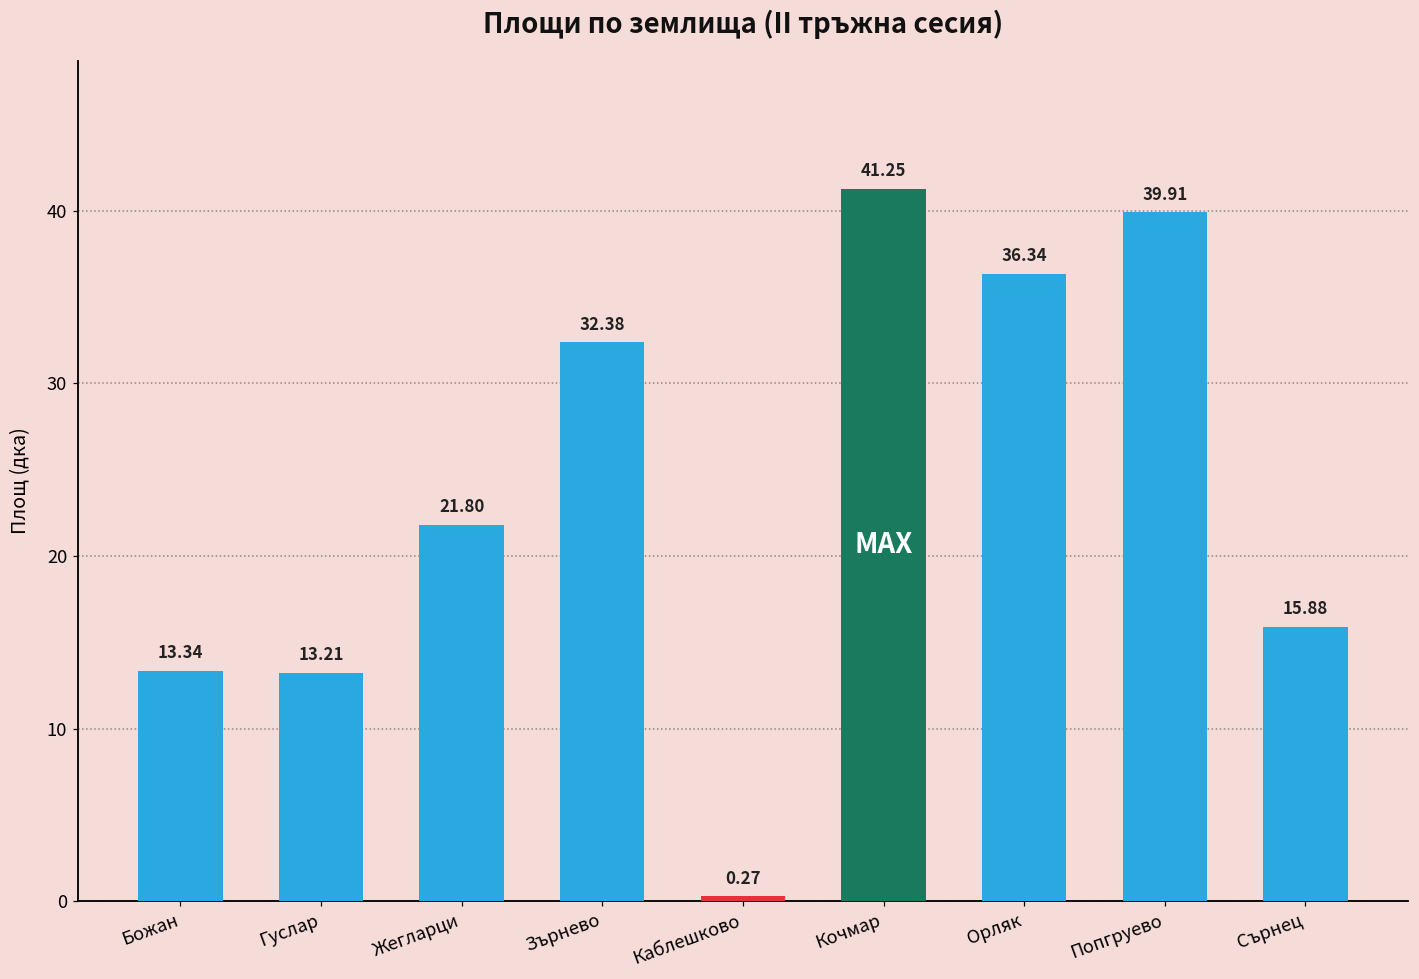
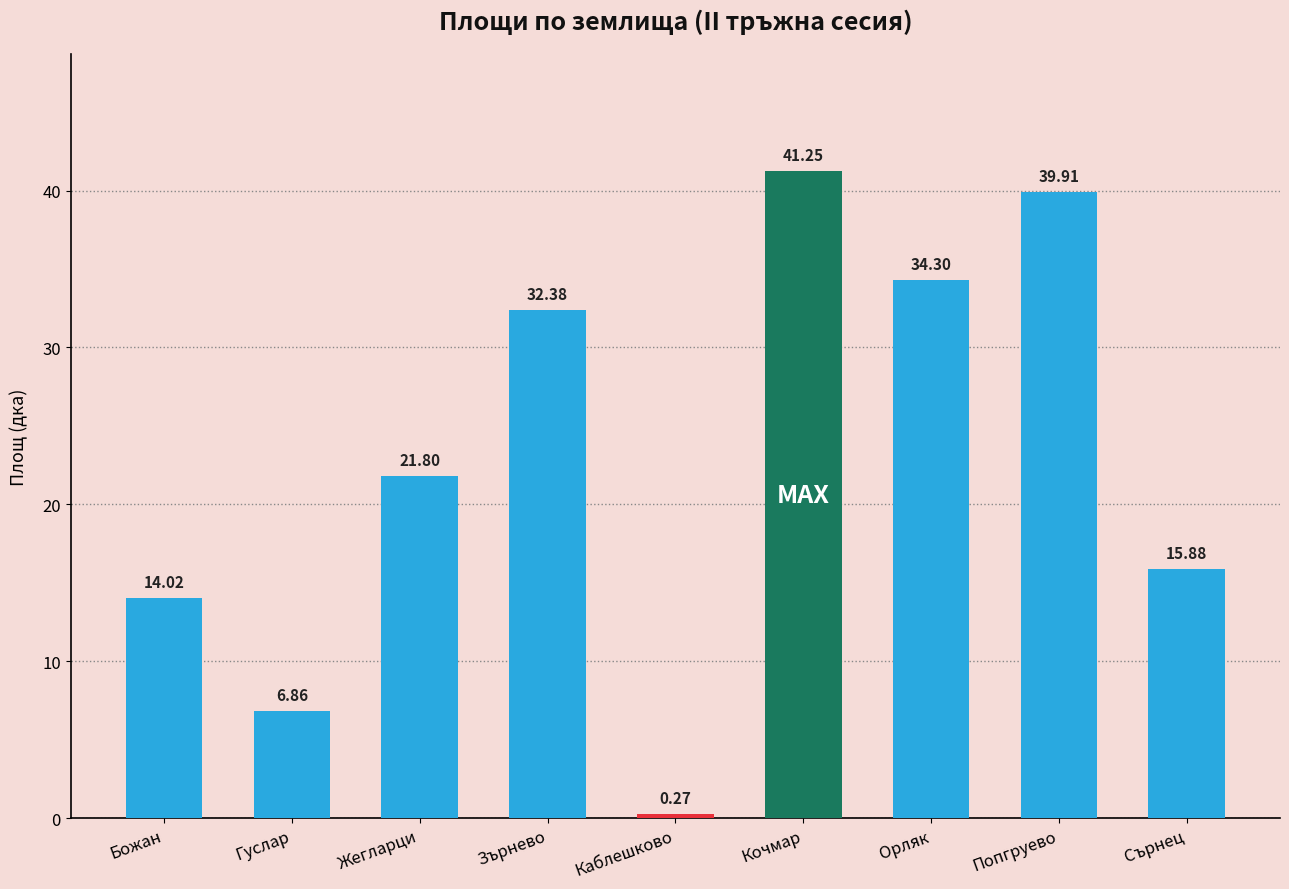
  {
-   "Божан": 13.34,
-   "Гуслар": 13.21,
+   "Божан": 14.02,
+   "Гуслар": 6.86,
    "Жегларци": 21.80,
    "Зърнево": 32.38,
    "Каблешково": 0.27,
    "Кочмар": 41.25,
-   "Орляк": 36.34,
+   "Орляк": 34.30,
    "Попгруево": 39.91,
    "Сърнец": 15.88
  }
